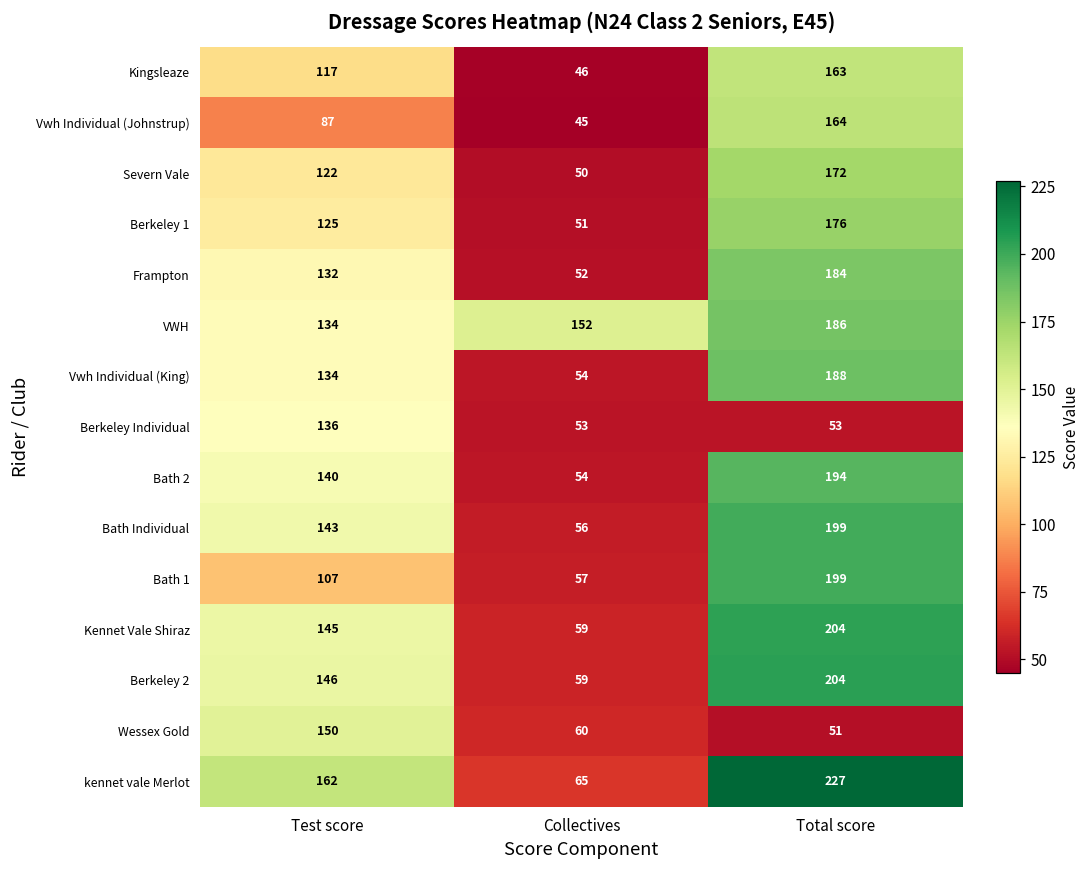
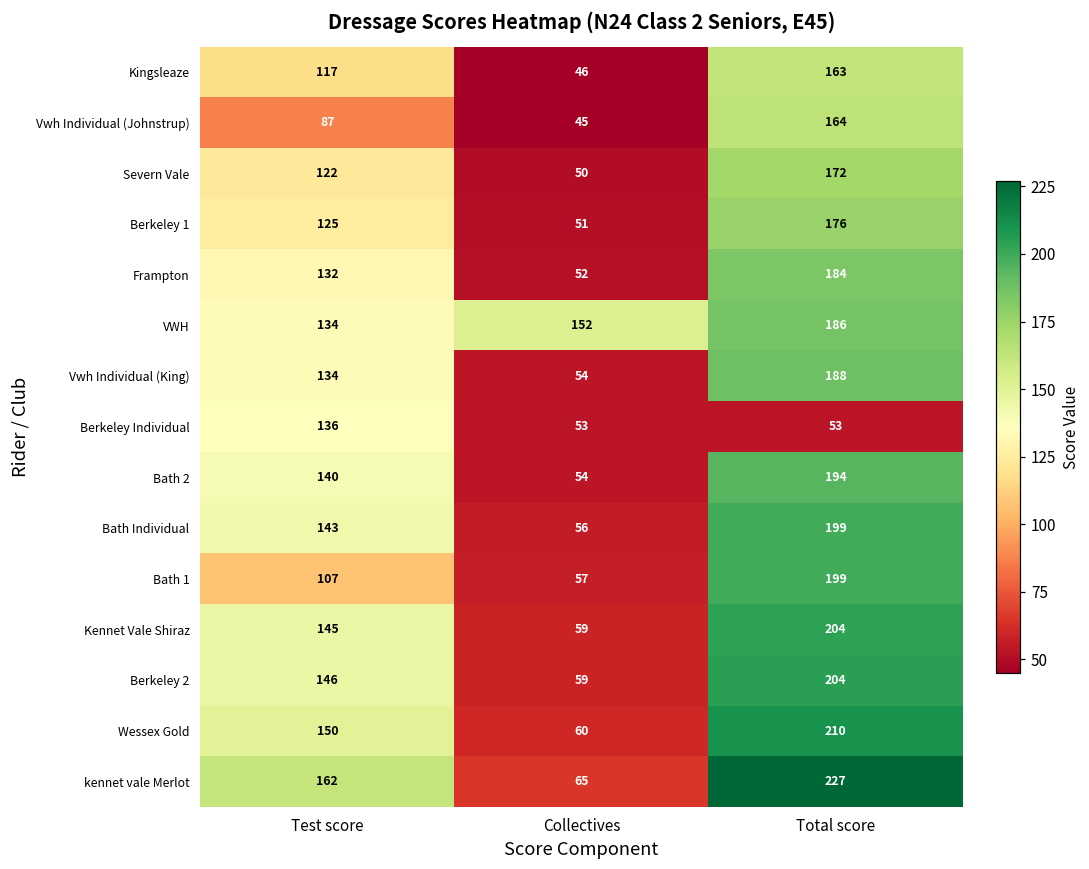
  {
    "Kingsleaze": {
      "Test score": 117,
      "Collectives": 46,
      "Total score": 163
    },
    "Vwh Individual (Johnstrup)": {
      "Test score": 87,
      "Collectives": 45,
      "Total score": 164
    },
    "Severn Vale": {
      "Test score": 122,
      "Collectives": 50,
      "Total score": 172
    },
    "Berkeley 1": {
      "Test score": 125,
      "Collectives": 51,
      "Total score": 176
    },
    "Frampton": {
      "Test score": 132,
      "Collectives": 52,
      "Total score": 184
    },
    "VWH": {
      "Test score": 134,
      "Collectives": 152,
      "Total score": 186
    },
    "Vwh Individual (King)": {
      "Test score": 134,
      "Collectives": 54,
      "Total score": 188
    },
    "Berkeley Individual": {
      "Test score": 136,
      "Collectives": 53,
      "Total score": 53
    },
    "Bath 2": {
      "Test score": 140,
      "Collectives": 54,
      "Total score": 194
    },
    "Bath Individual": {
      "Test score": 143,
      "Collectives": 56,
      "Total score": 199
    },
    "Bath 1": {
      "Test score": 107,
      "Collectives": 57,
      "Total score": 199
    },
    "Kennet Vale Shiraz": {
      "Test score": 145,
      "Collectives": 59,
      "Total score": 204
    },
    "Berkeley 2": {
      "Test score": 146,
      "Collectives": 59,
      "Total score": 204
    },
    "Wessex Gold": {
      "Test score": 150,
      "Collectives": 60,
-     "Total score": 51
+     "Total score": 210
    },
    "kennet vale Merlot": {
      "Test score": 162,
      "Collectives": 65,
      "Total score": 227
    }
  }
